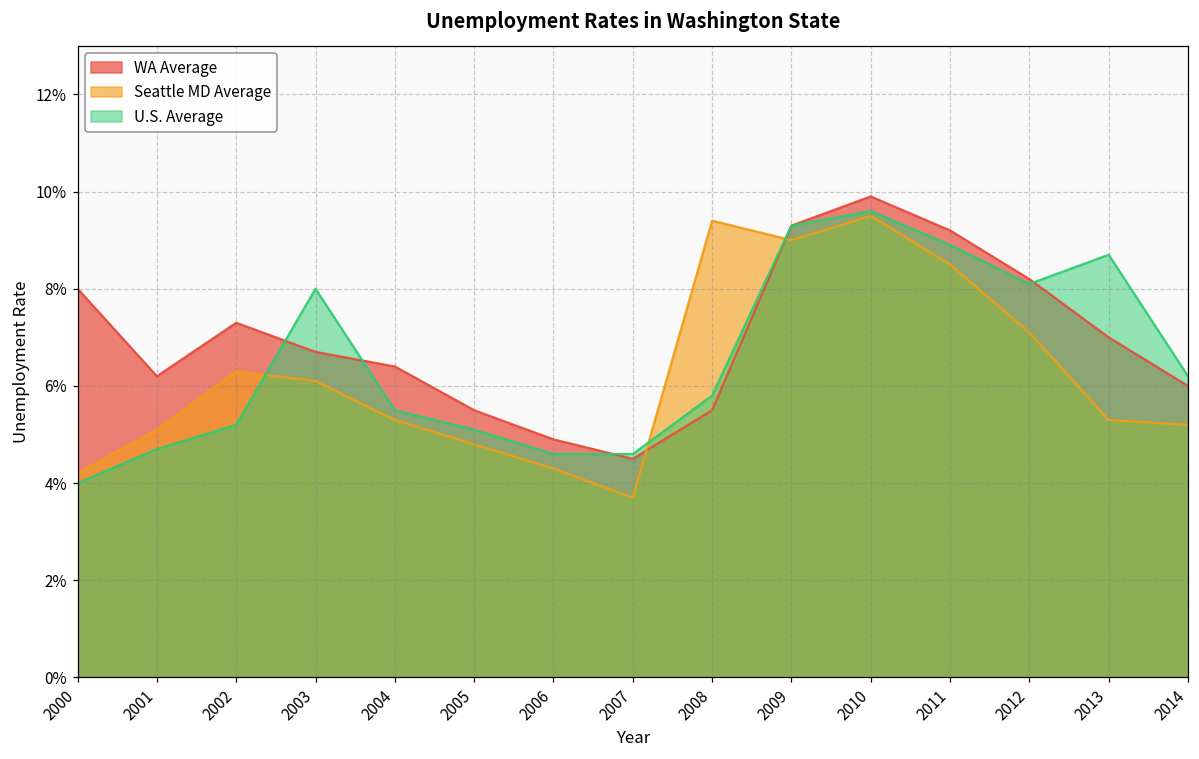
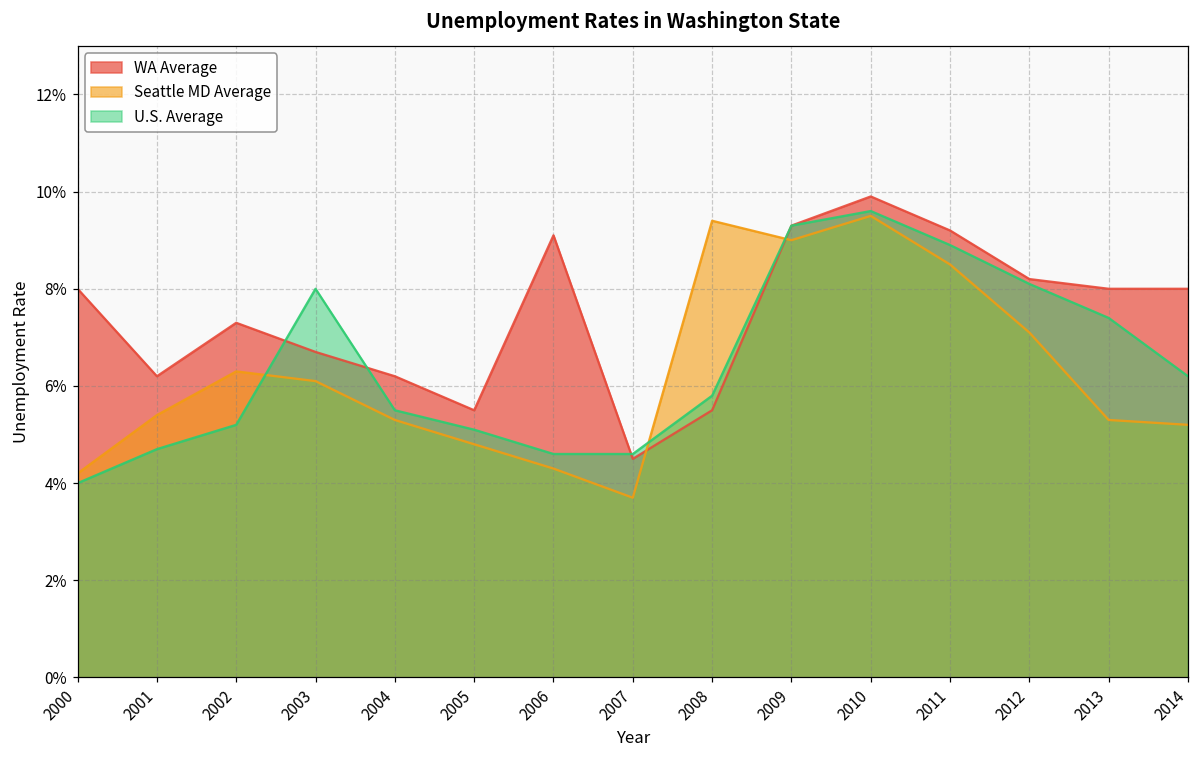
  {
    "WA Average": {
      "2000": "8.0%",
      "2001": "6.2%",
      "2002": "7.3%",
      "2003": "6.7%",
-     "2004": "6.4%",
+     "2004": "6.2%",
      "2005": "5.5%",
-     "2006": "4.9%",
+     "2006": "9.1%",
      "2007": "4.5%",
      "2008": "5.5%",
      "2010": "9.9%",
      "2011": "9.2%",
      "2012": "8.2%",
-     "2013": "7.0%",
-     "2014": "6.0%"
+     "2013": "8.0%",
+     "2014": "8.0%"
    },
    "Seattle MD Average": {
      "2000": "4.2%",
-     "2001": "5.1%",
+     "2001": "5.4%",
      "2002": "6.3%",
      "2003": "6.1%",
      "2004": "5.3%",
      "2005": "4.8%",
      "2006": "4.3%",
      "2007": "3.7%",
      "2008": "9.4%",
      "2009": "9.0%",
      "2010": "9.5%",
      "2011": "8.5%",
      "2012": "7.1%",
      "2013": "5.3%",
      "2014": "5.2%"
    },
    "U.S. Average": {
      "2000": "4.0%",
      "2001": "4.7%",
      "2002": "5.2%",
      "2003": "8.0%",
      "2004": "5.5%",
      "2005": "5.1%",
      "2006": "4.6%",
      "2007": "4.6%",
      "2008": "5.8%",
      "2010": "9.6%",
      "2011": "8.9%",
      "2012": "8.1%",
-     "2013": "8.7%",
+     "2013": "7.4%",
      "2014": "6.2%"
    }
  }
